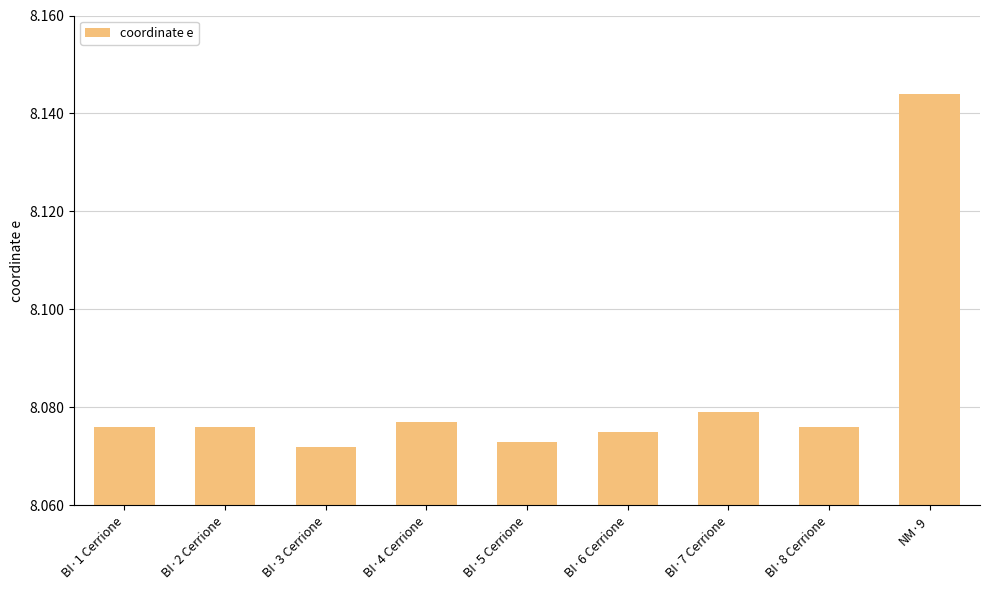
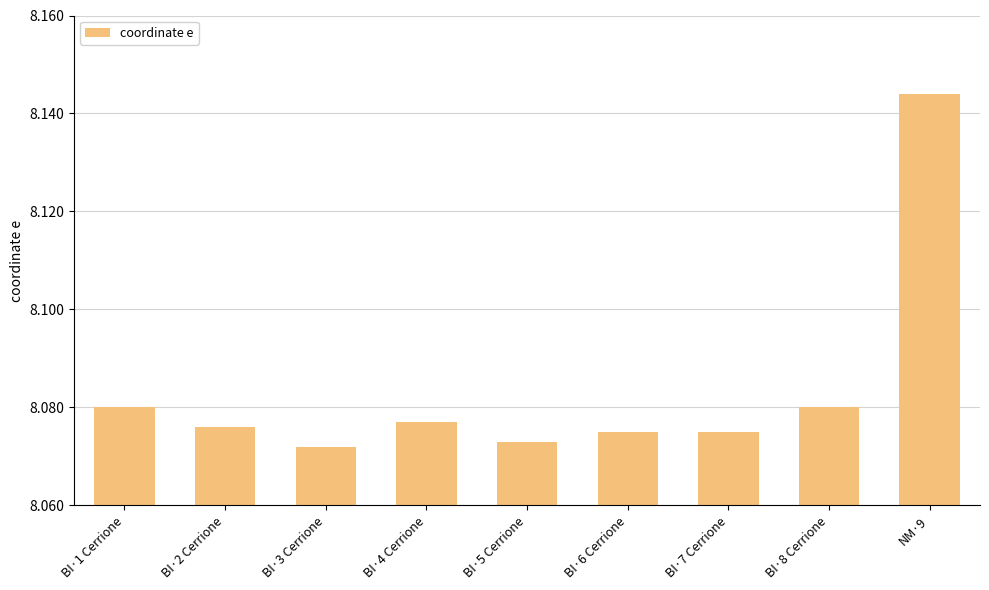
  {
-   "BI·1 Cerrione": 8.076,
+   "BI·1 Cerrione": 8.080,
    "BI·2 Cerrione": 8.076,
    "BI·3 Cerrione": 8.072,
    "BI·4 Cerrione": 8.077,
    "BI·5 Cerrione": 8.073,
    "BI·6 Cerrione": 8.075,
-   "BI·7 Cerrione": 8.079,
-   "BI·8 Cerrione": 8.076,
+   "BI·7 Cerrione": 8.075,
+   "BI·8 Cerrione": 8.080,
    "NM·9": 8.144
  }
